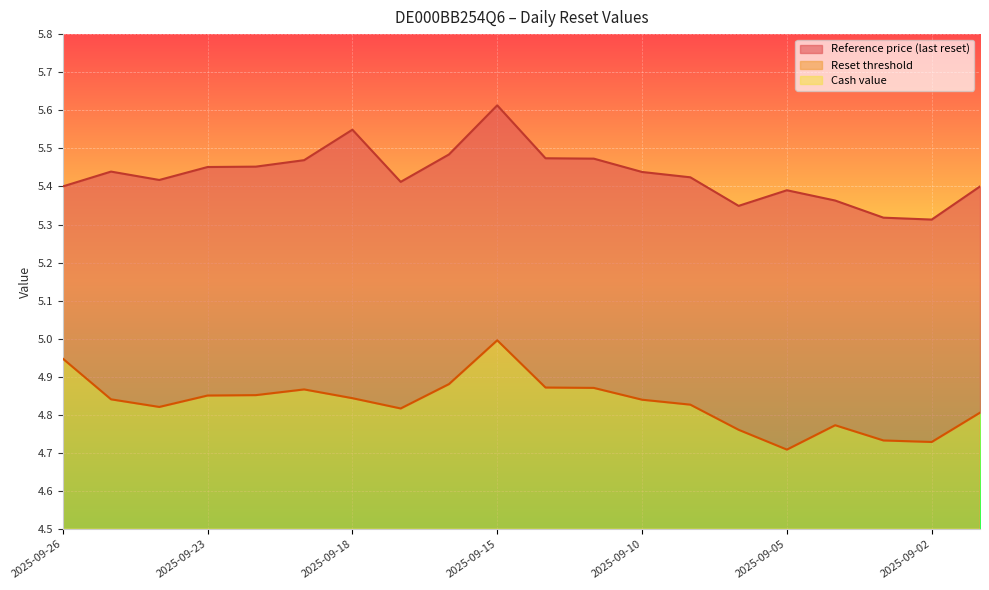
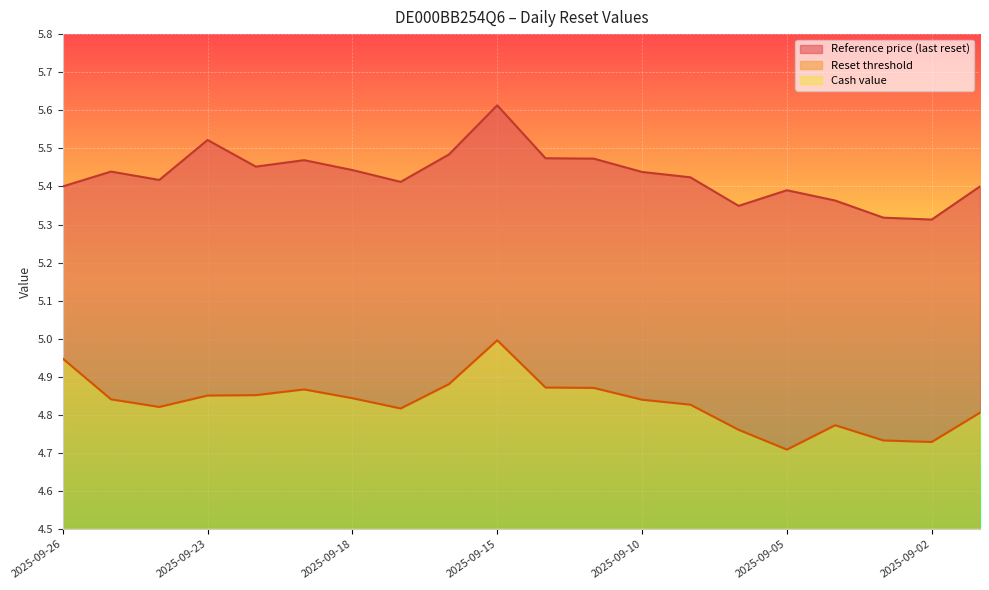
  {
    "Reference price (last reset)": {
      "2025-09-26": 5.40,
-     "2025-09-23": 5.45,
-     "2025-09-18": 5.55,
+     "2025-09-23": 5.52,
+     "2025-09-18": 5.44,
      "2025-09-15": 5.61,
      "2025-09-10": 5.44,
      "2025-09-05": 5.39,
      "2025-09-02": 5.31
    }
  }
